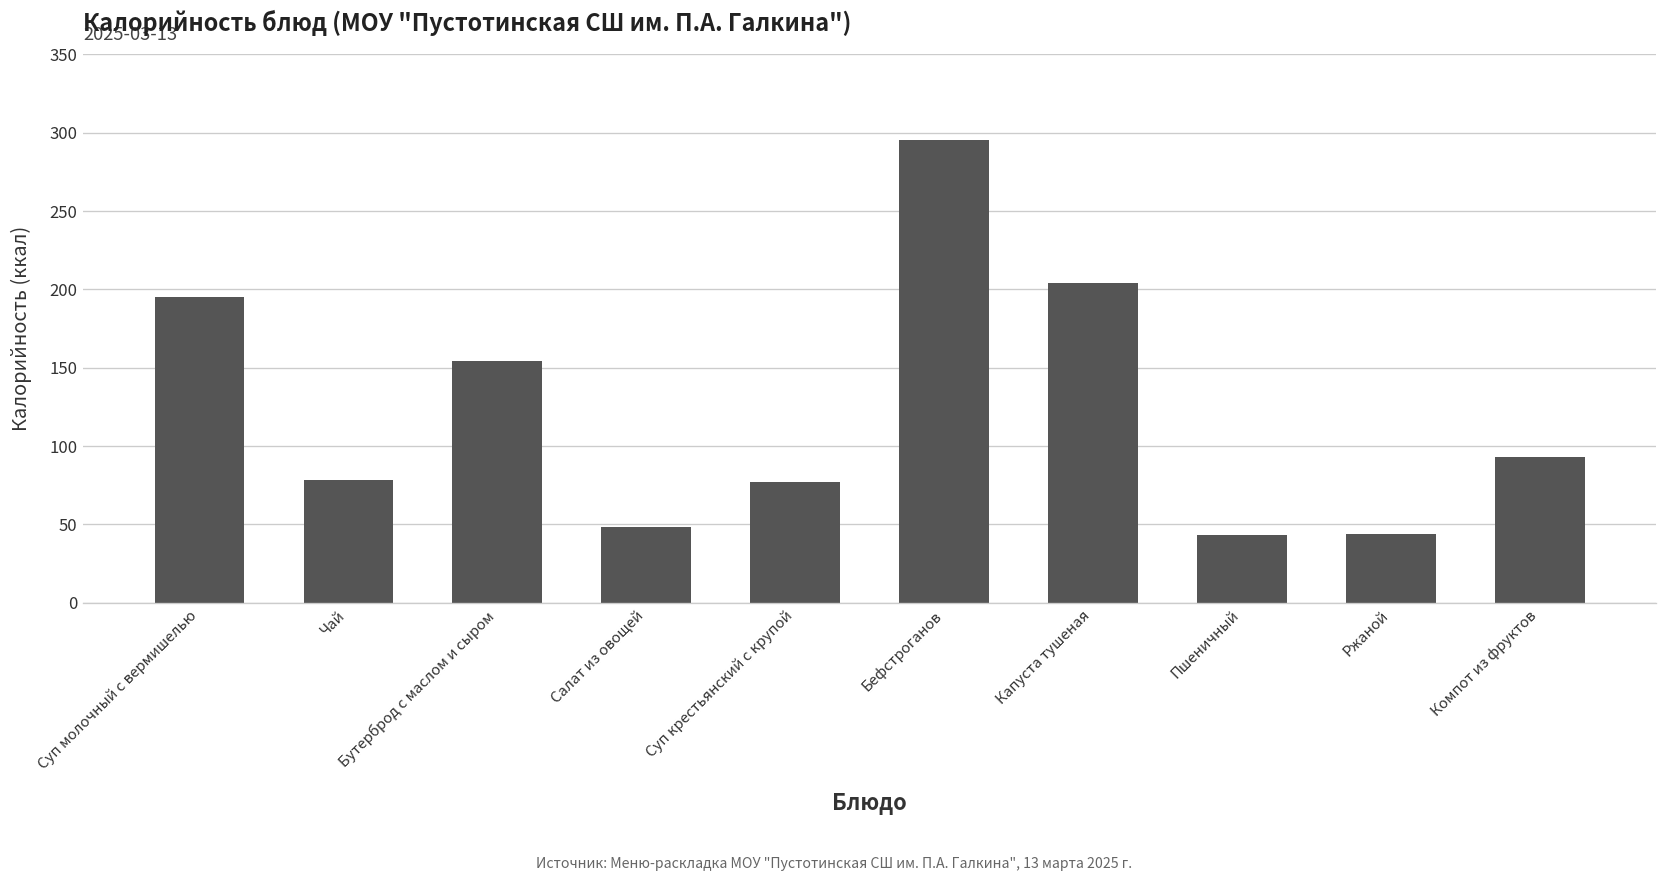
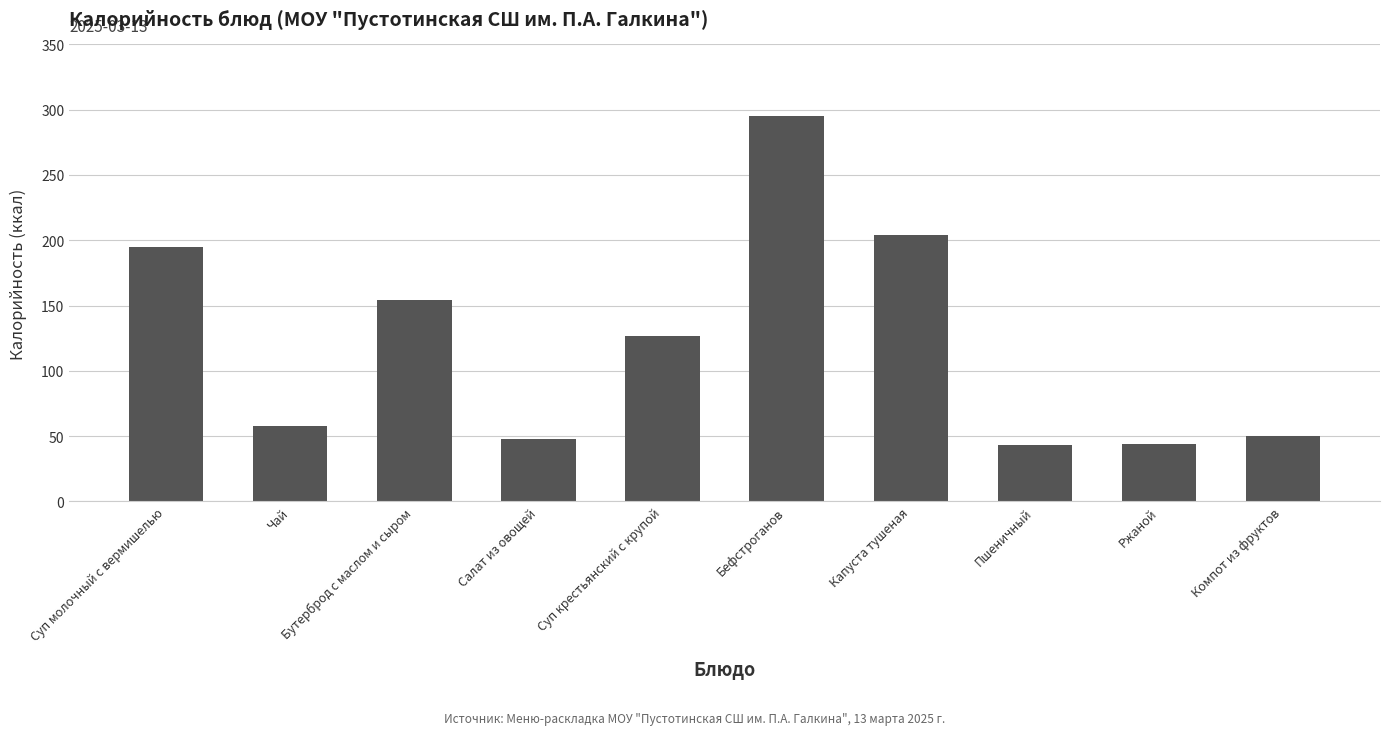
  {
    "Суп молочный с вермишелью": 195,
-   "Чай": 78,
+   "Чай": 58,
    "Бутерброд с маслом и сыром": 154,
    "Салат из овощей": 48,
-   "Суп крестьянский с крупой": 77,
+   "Суп крестьянский с крупой": 127,
    "Бефстроганов": 295,
    "Капуста тушеная": 204,
    "Пшеничный": 43,
    "Ржаной": 44,
-   "Компот из фруктов": 93
+   "Компот из фруктов": 50
  }
